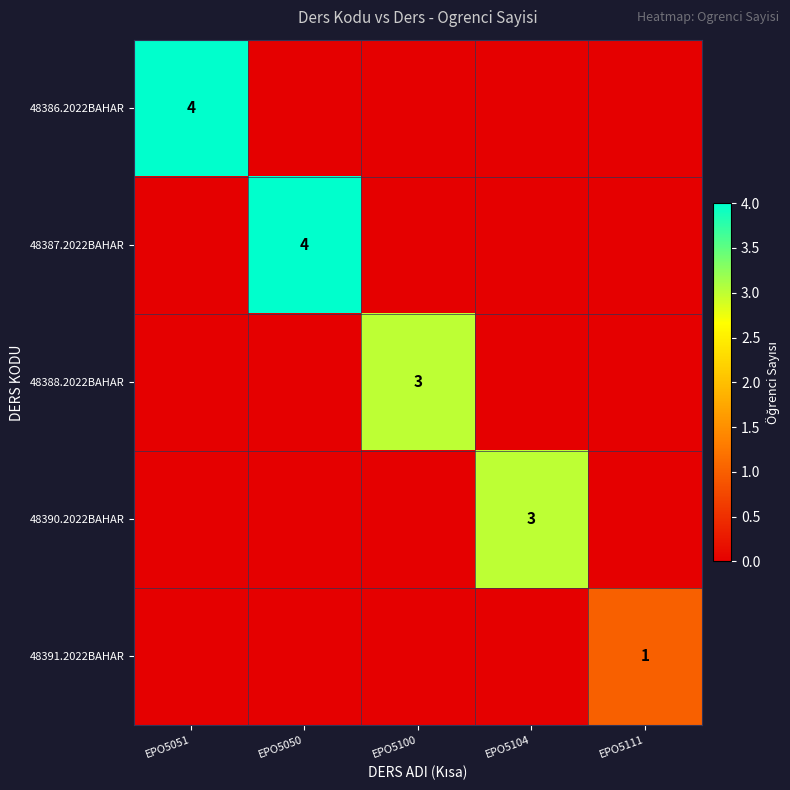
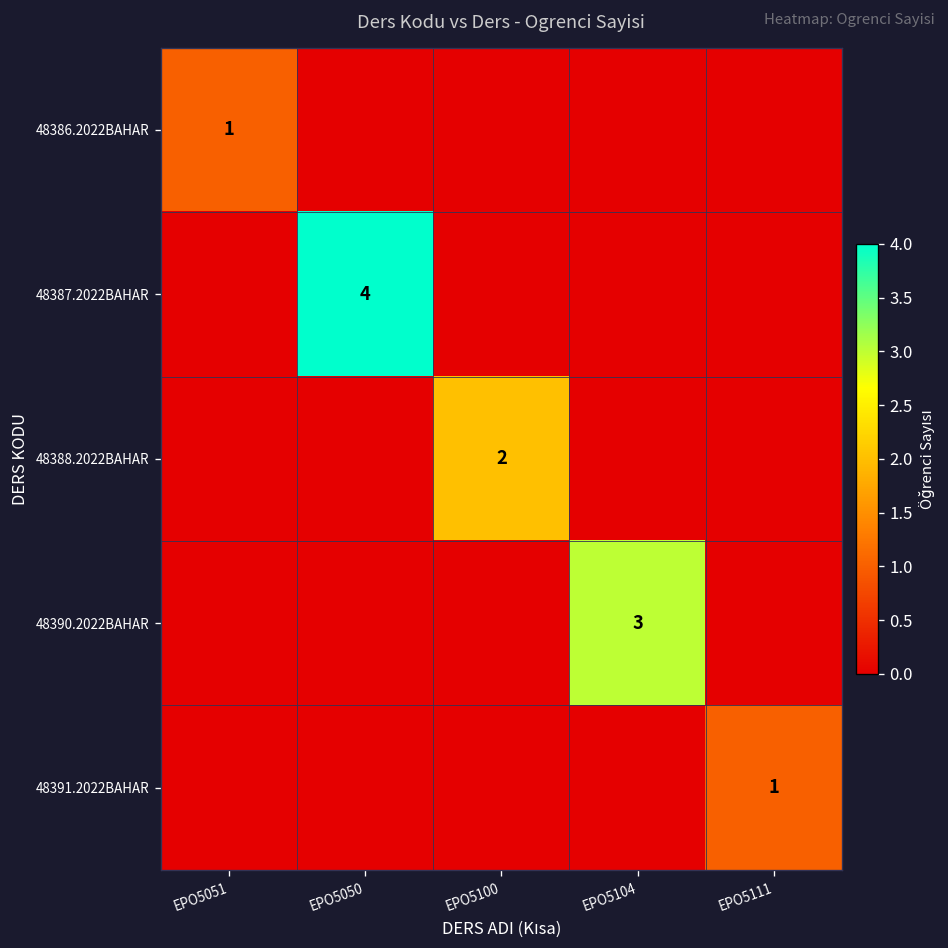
  {
    "48386.2022BAHAR": {
-     "EPO5051": 4
+     "EPO5051": 1
    },
    "48387.2022BAHAR": {
      "EPO5050": 4
    },
    "48388.2022BAHAR": {
-     "EPO5100": 3
+     "EPO5100": 2
    },
    "48390.2022BAHAR": {
      "EPO5104": 3
    },
    "48391.2022BAHAR": {
      "EPO5111": 1
    }
  }
